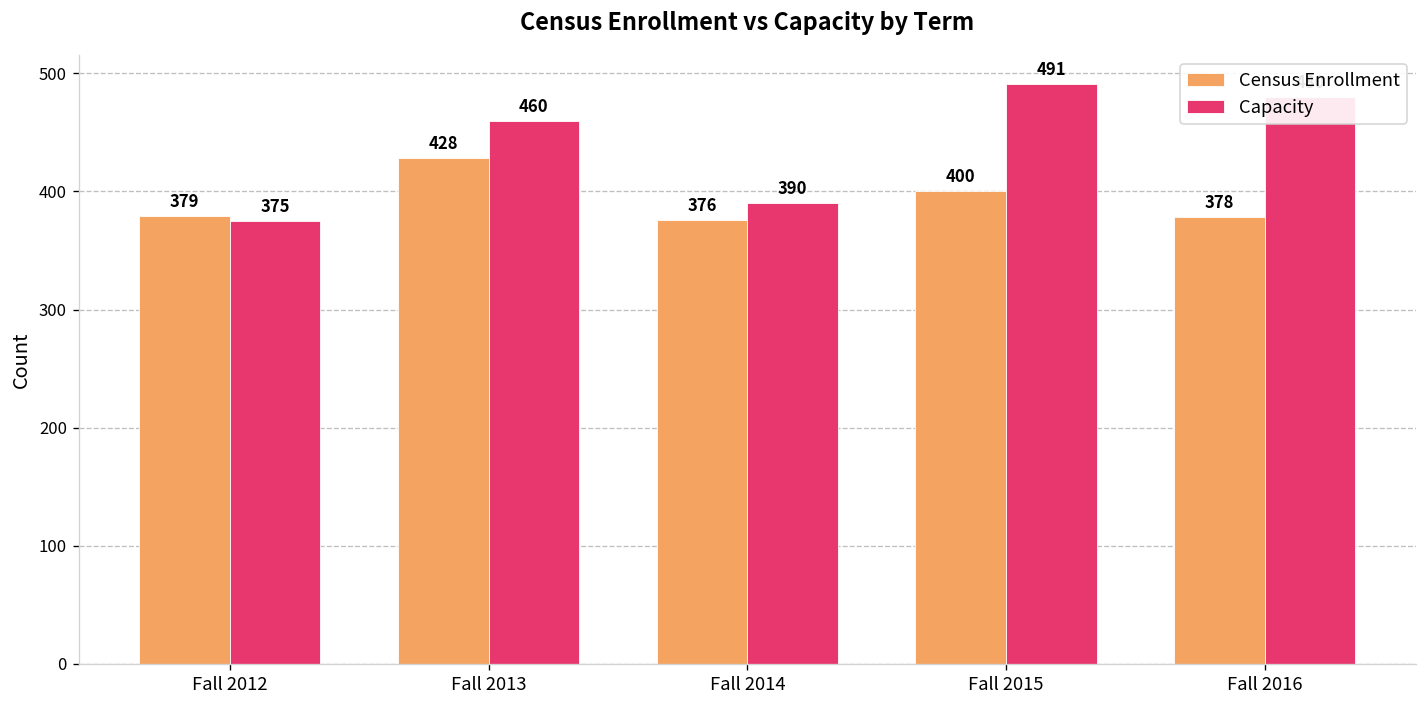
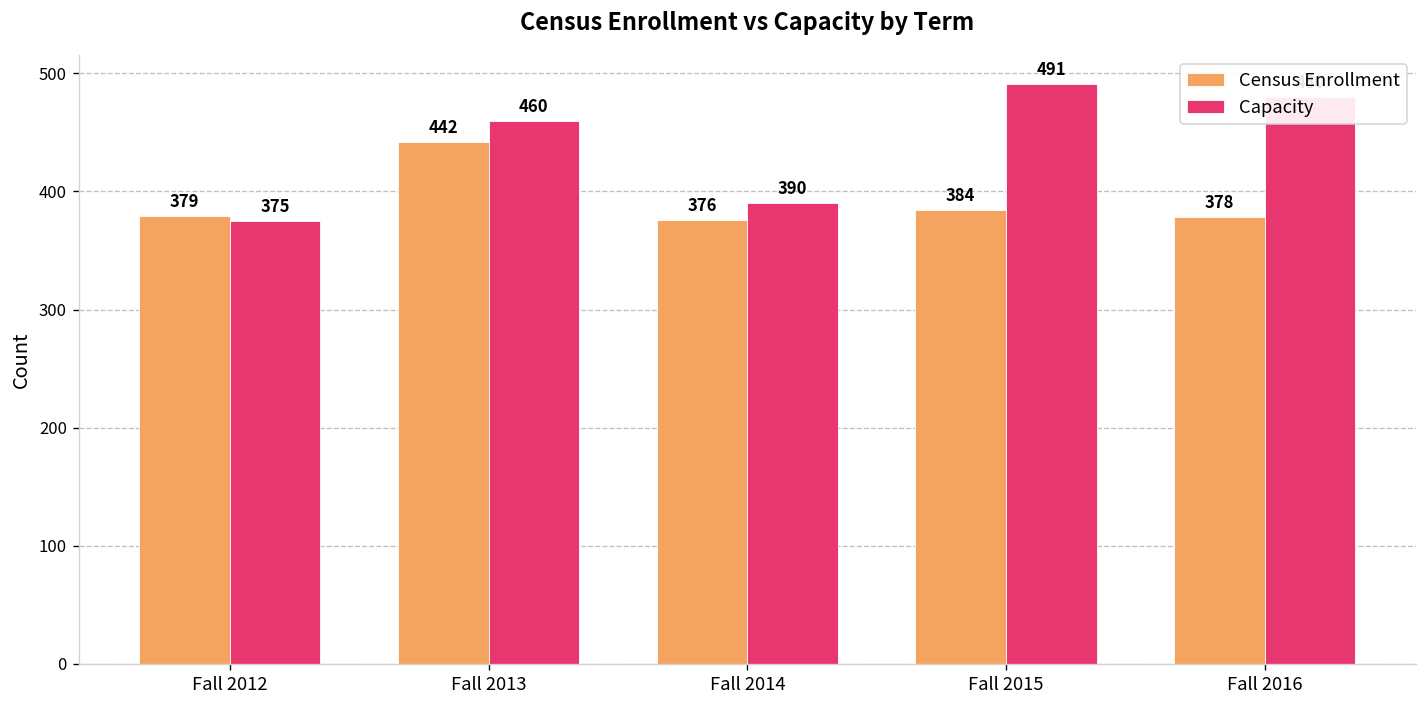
  {
    "Census Enrollment": {
      "Fall 2012": 379,
-     "Fall 2013": 428,
+     "Fall 2013": 442,
      "Fall 2014": 376,
-     "Fall 2015": 400,
+     "Fall 2015": 384,
      "Fall 2016": 378
    },
    "Capacity": {
      "Fall 2012": 375,
      "Fall 2013": 460,
      "Fall 2014": 390,
      "Fall 2015": 491
    }
  }
